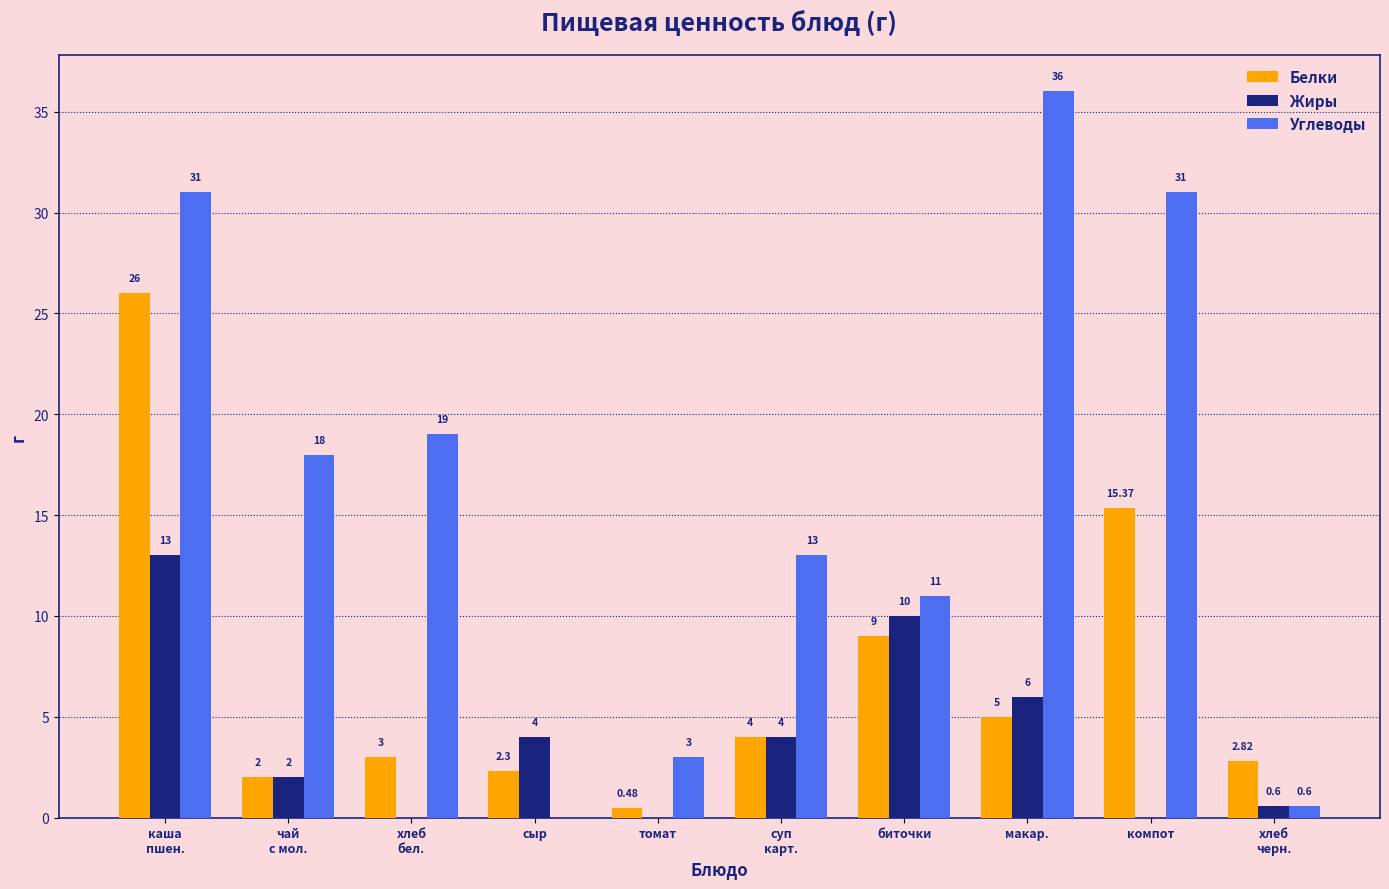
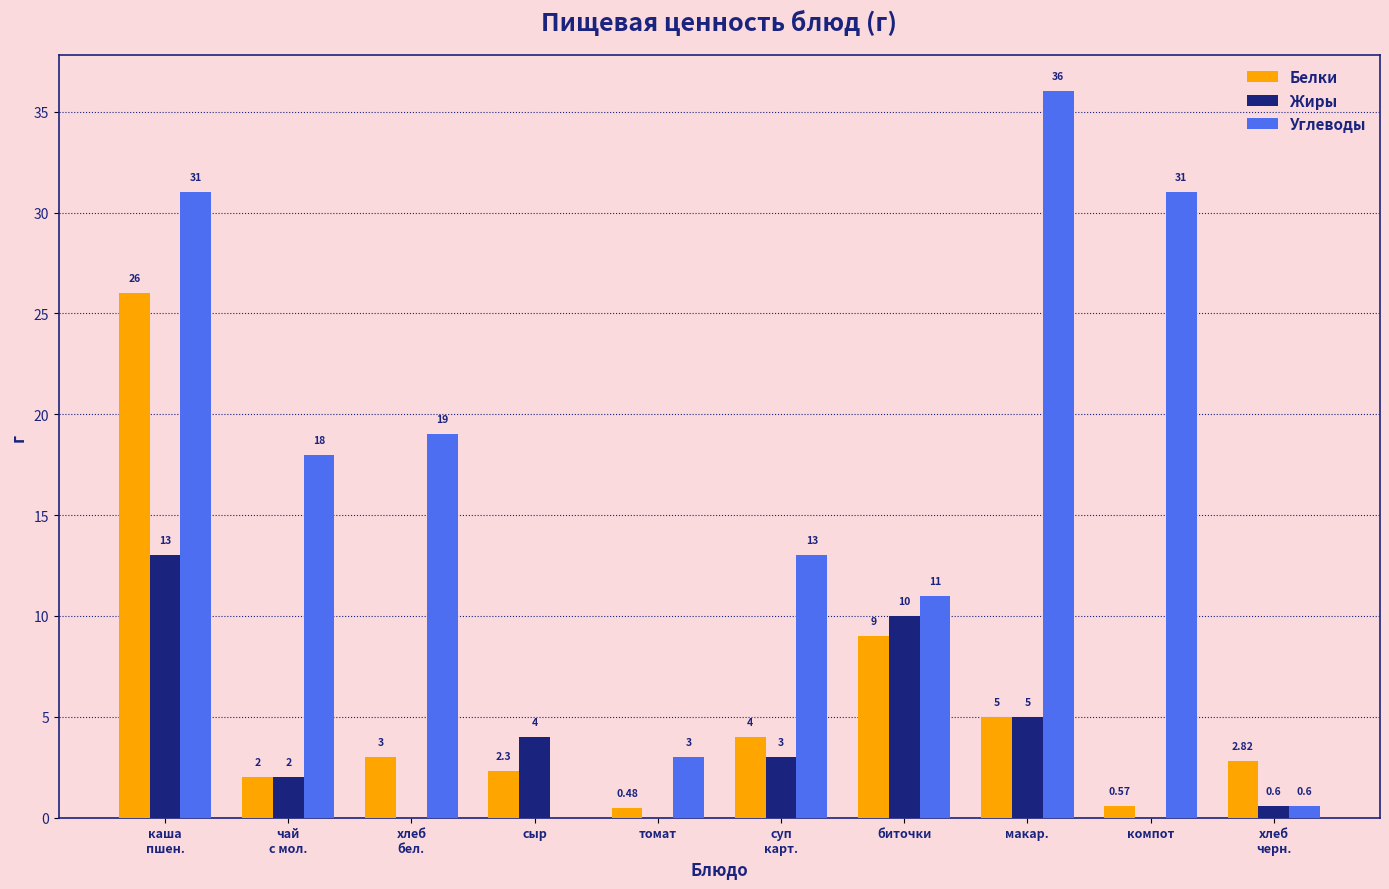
  {
    "Белки": {
      "каша пшен.": 26,
      "чай с мол.": 2,
      "хлеб бел.": 3,
      "сыр": 2.3,
      "томат": 0.48,
      "суп карт.": 4,
      "биточки": 9,
      "макар.": 5,
-     "компот": 15.37,
+     "компот": 0.57,
      "хлеб черн.": 2.82
    },
    "Жиры": {
      "каша пшен.": 13,
      "чай с мол.": 2,
      "сыр": 4,
-     "суп карт.": 4,
+     "суп карт.": 3,
      "биточки": 10,
-     "макар.": 6,
+     "макар.": 5,
      "хлеб черн.": 0.6
    },
    "Углеводы": {
      "каша пшен.": 31,
      "чай с мол.": 18,
      "хлеб бел.": 19,
      "томат": 3,
      "суп карт.": 13,
      "биточки": 11,
      "макар.": 36,
      "компот": 31,
      "хлеб черн.": 0.6
    }
  }
